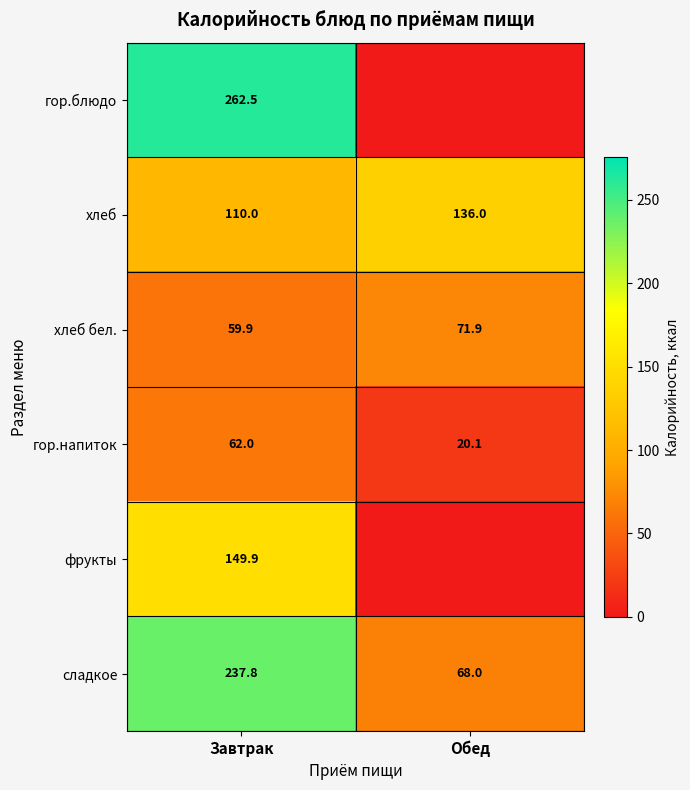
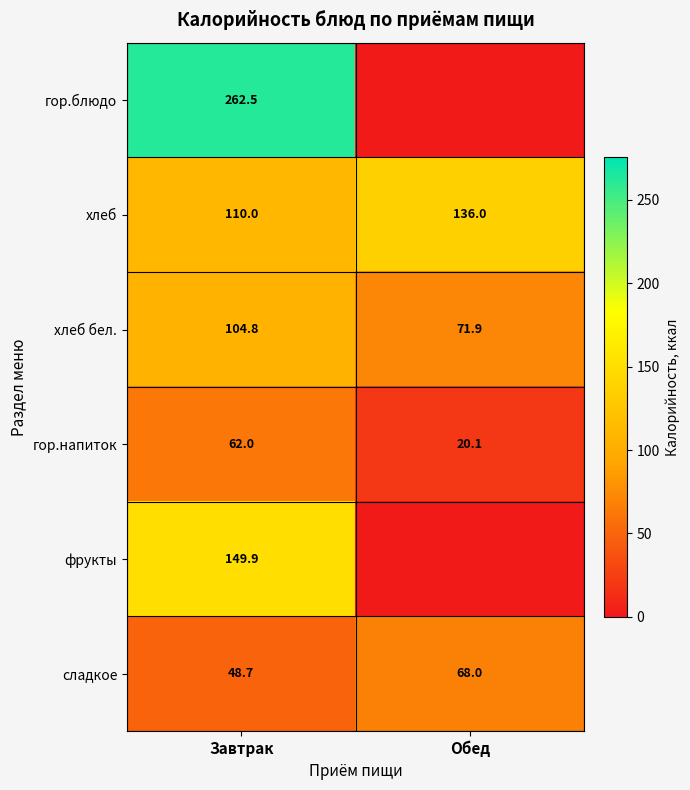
  {
    "гор.блюдо": {
      "Завтрак": 262.5
    },
    "хлеб": {
      "Завтрак": 110.0,
      "Обед": 136.0
    },
    "хлеб бел.": {
-     "Завтрак": 59.9,
+     "Завтрак": 104.8,
      "Обед": 71.9
    },
    "гор.напиток": {
      "Завтрак": 62.0,
      "Обед": 20.1
    },
    "фрукты": {
      "Завтрак": 149.9
    },
    "сладкое": {
-     "Завтрак": 237.8,
+     "Завтрак": 48.7,
      "Обед": 68.0
    }
  }
